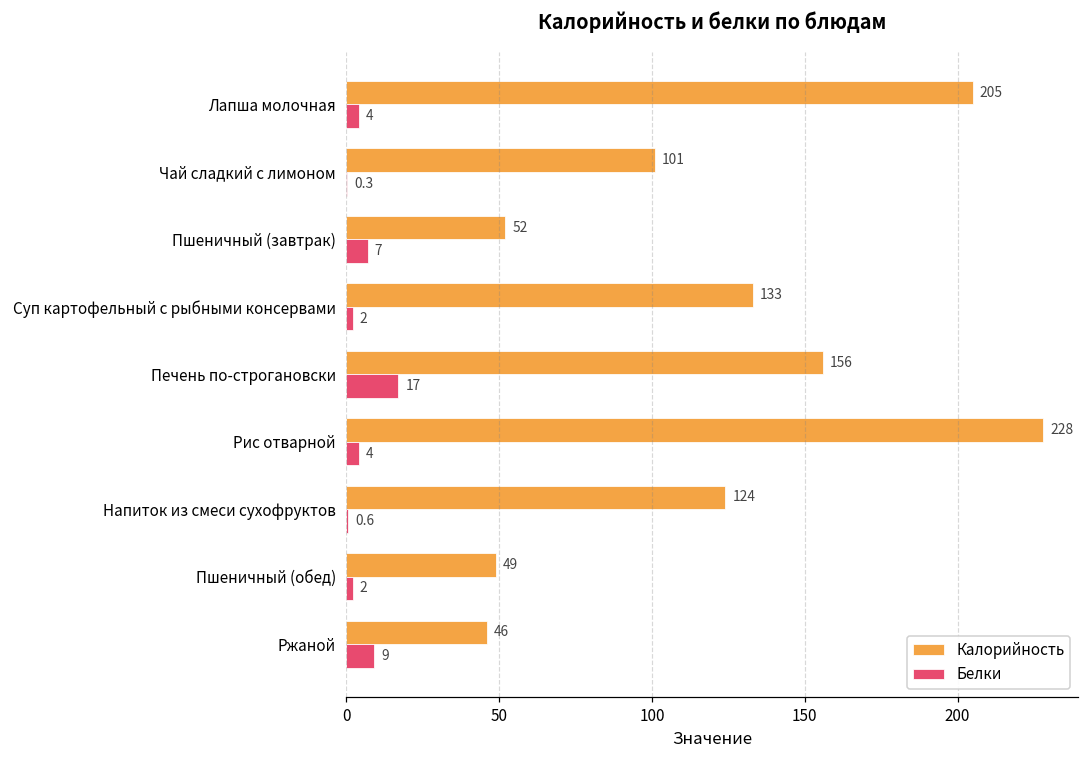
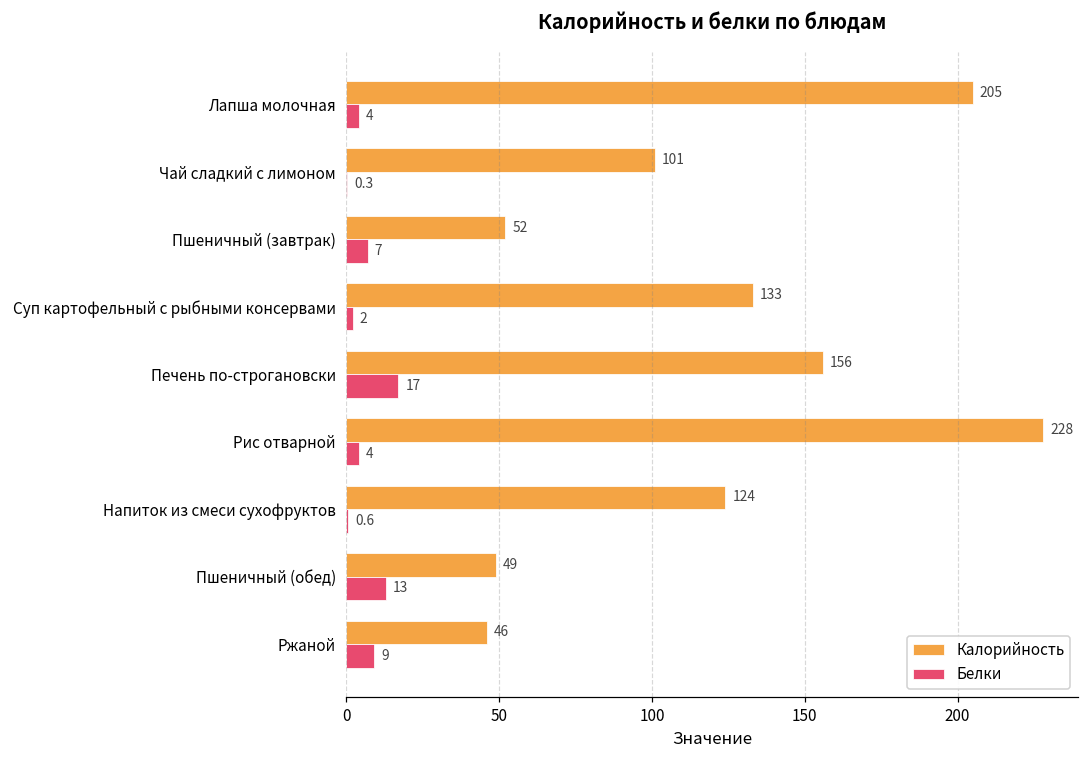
  {
    "Калорийность": {
      "Лапша молочная": 205,
      "Чай сладкий с лимоном": 101,
      "Пшеничный (завтрак)": 52,
      "Суп картофельный с рыбными консервами": 133,
      "Печень по-строгановски": 156,
      "Рис отварной": 228,
      "Напиток из смеси сухофруктов": 124,
      "Пшеничный (обед)": 49,
      "Ржаной": 46
    },
    "Белки": {
      "Лапша молочная": 4,
      "Чай сладкий с лимоном": 0.3,
      "Пшеничный (завтрак)": 7,
      "Суп картофельный с рыбными консервами": 2,
      "Печень по-строгановски": 17,
      "Рис отварной": 4,
      "Напиток из смеси сухофруктов": 0.6,
-     "Пшеничный (обед)": 2,
+     "Пшеничный (обед)": 13,
      "Ржаной": 9
    }
  }
